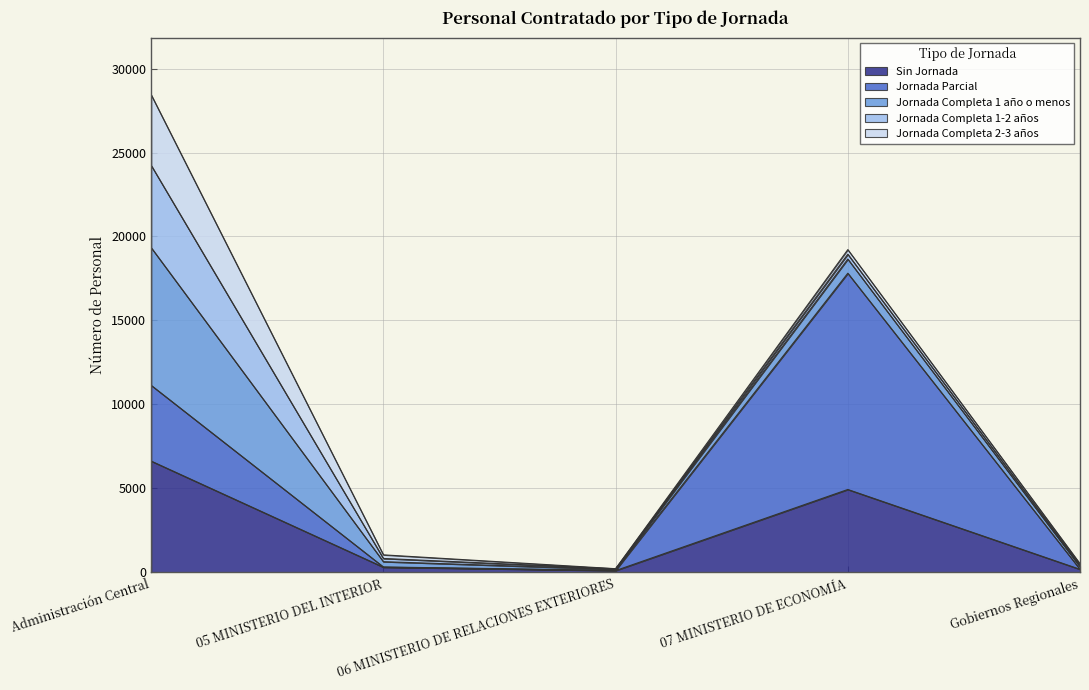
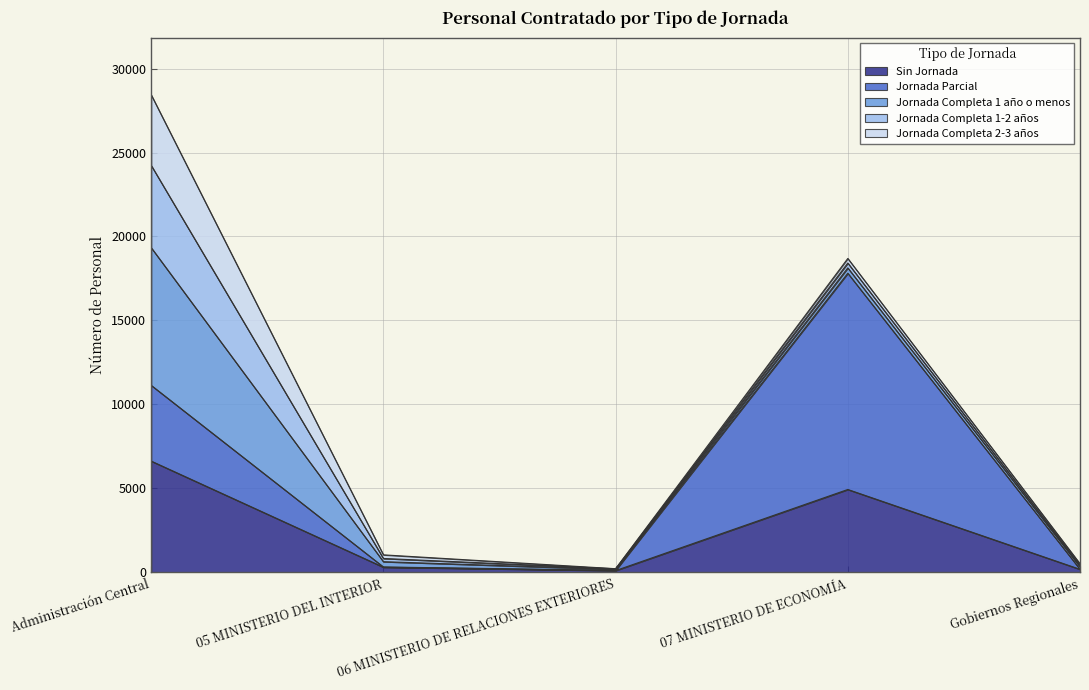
  {
    "Sin Jornada": {
      "Administración Central": 6600,
      "07 MINISTERIO DE ECONOMÍA": 4900
    },
    "Jornada Parcial": {
      "Administración Central": 4500,
      "07 MINISTERIO DE ECONOMÍA": 12900
    },
    "Jornada Completa 1 año o menos": {
      "Administración Central": 8200,
      "05 MINISTERIO DEL INTERIOR": 300,
-     "07 MINISTERIO DE ECONOMÍA": 800
+     "07 MINISTERIO DE ECONOMÍA": 300
    }
  }
